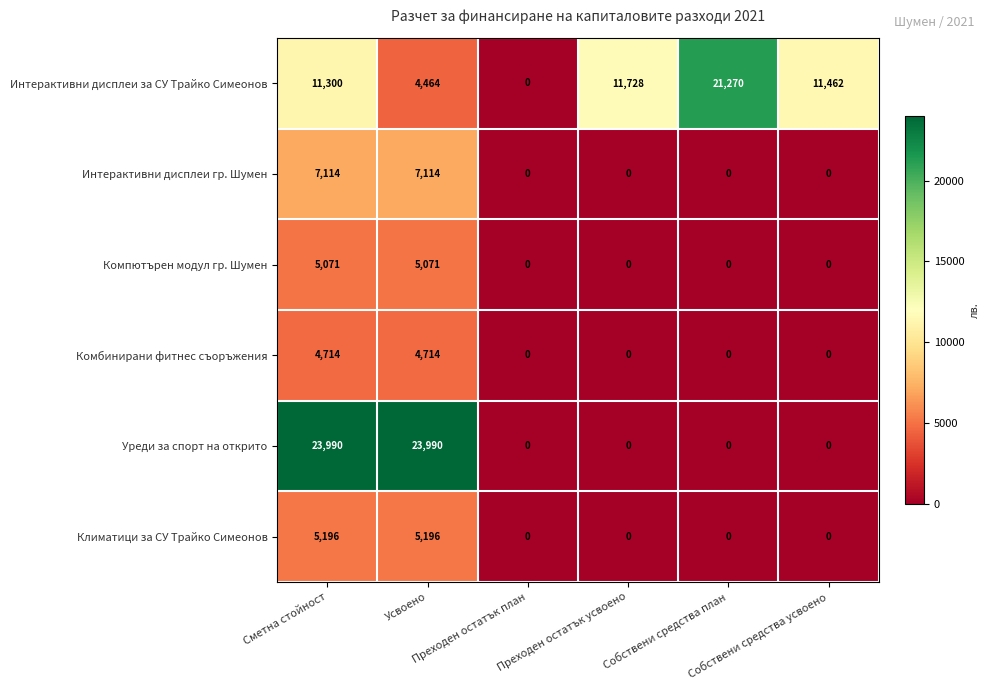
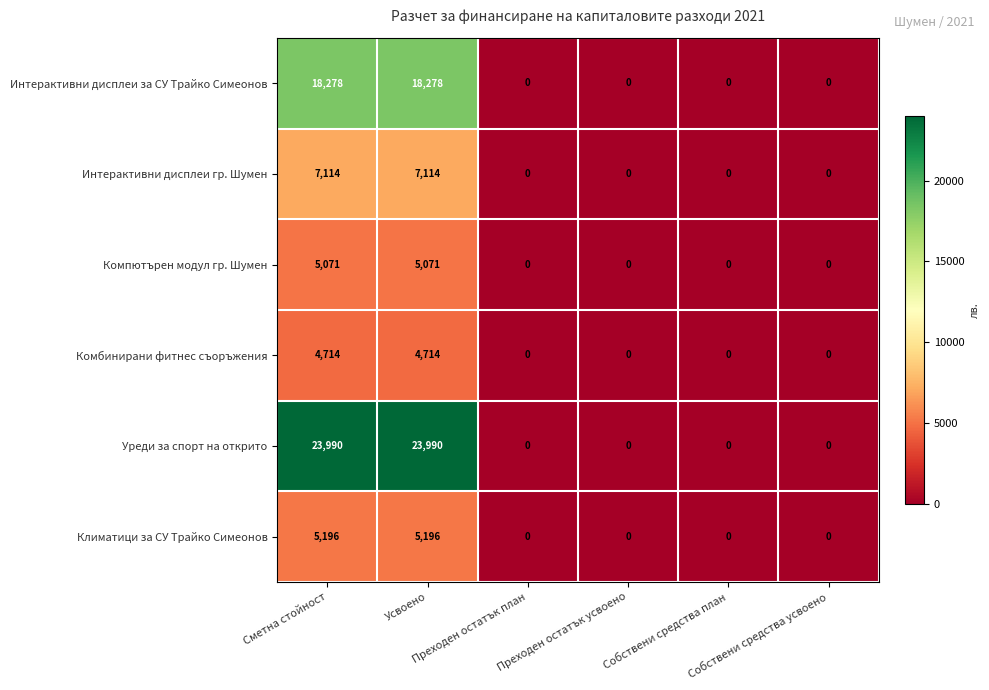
  {
    "Интерактивни дисплеи за СУ Трайко Симеонов": {
-     "Сметна стойност": "11,300",
-     "Усвоено": "4,464",
+     "Сметна стойност": "18,278",
+     "Усвоено": "18,278",
      "Преходен остатък план": "0",
-     "Преходен остатък усвоено": "11,728",
-     "Собствени средства план": "21,270",
-     "Собствени средства усвоено": "11,462"
+     "Преходен остатък усвоено": "0",
+     "Собствени средства план": "0",
+     "Собствени средства усвоено": "0"
    },
    "Интерактивни дисплеи гр. Шумен": {
      "Сметна стойност": "7,114",
      "Усвоено": "7,114",
      "Преходен остатък план": "0",
      "Преходен остатък усвоено": "0",
      "Собствени средства план": "0",
      "Собствени средства усвоено": "0"
    },
    "Компютърен модул гр. Шумен": {
      "Сметна стойност": "5,071",
      "Усвоено": "5,071",
      "Преходен остатък план": "0",
      "Преходен остатък усвоено": "0",
      "Собствени средства план": "0",
      "Собствени средства усвоено": "0"
    },
    "Комбинирани фитнес съоръжения": {
      "Сметна стойност": "4,714",
      "Усвоено": "4,714",
      "Преходен остатък план": "0",
      "Преходен остатък усвоено": "0",
      "Собствени средства план": "0",
      "Собствени средства усвоено": "0"
    },
    "Уреди за спорт на открито": {
      "Сметна стойност": "23,990",
      "Усвоено": "23,990",
      "Преходен остатък план": "0",
      "Преходен остатък усвоено": "0",
      "Собствени средства план": "0",
      "Собствени средства усвоено": "0"
    },
    "Климатици за СУ Трайко Симеонов": {
      "Сметна стойност": "5,196",
      "Усвоено": "5,196",
      "Преходен остатък план": "0",
      "Преходен остатък усвоено": "0",
      "Собствени средства план": "0",
      "Собствени средства усвоено": "0"
    }
  }
